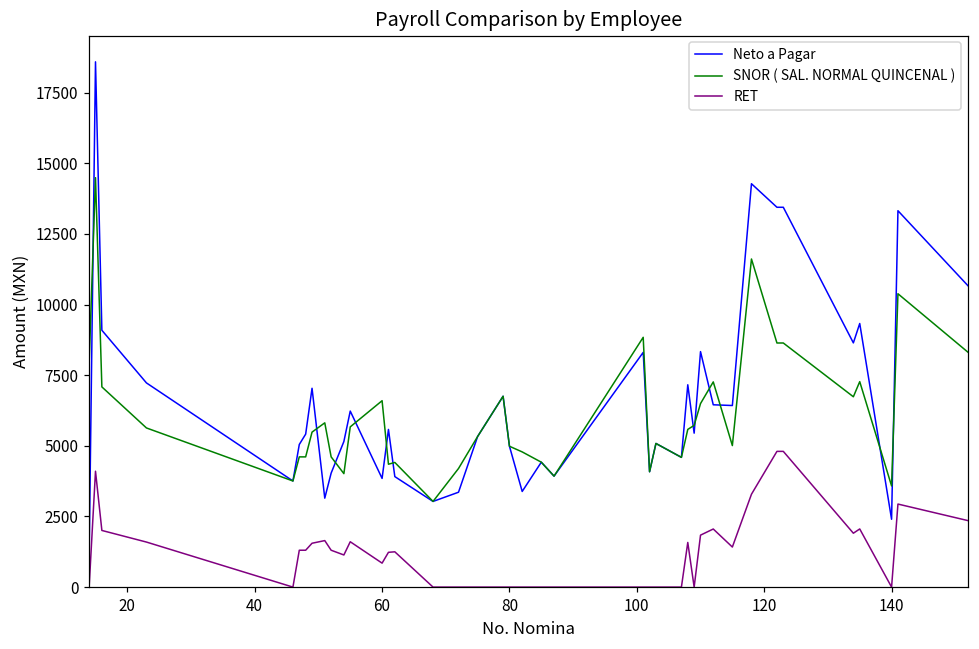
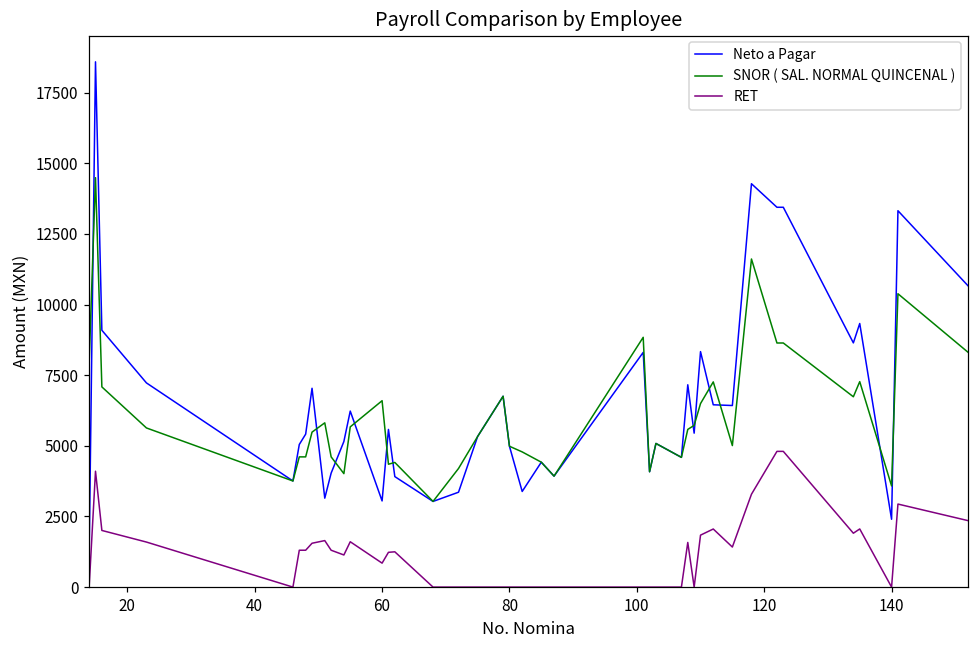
  {
    "Neto a Pagar": {
-     "60": 3800,
+     "60": 3100,
      "140": 2400
    },
    "SNOR ( SAL. NORMAL QUINCENAL )": {
      "60": 6600,
      "140": 3600
    },
    "RET": {
      "60": 800,
      "80": 0,
      "140": 0
    }
  }
